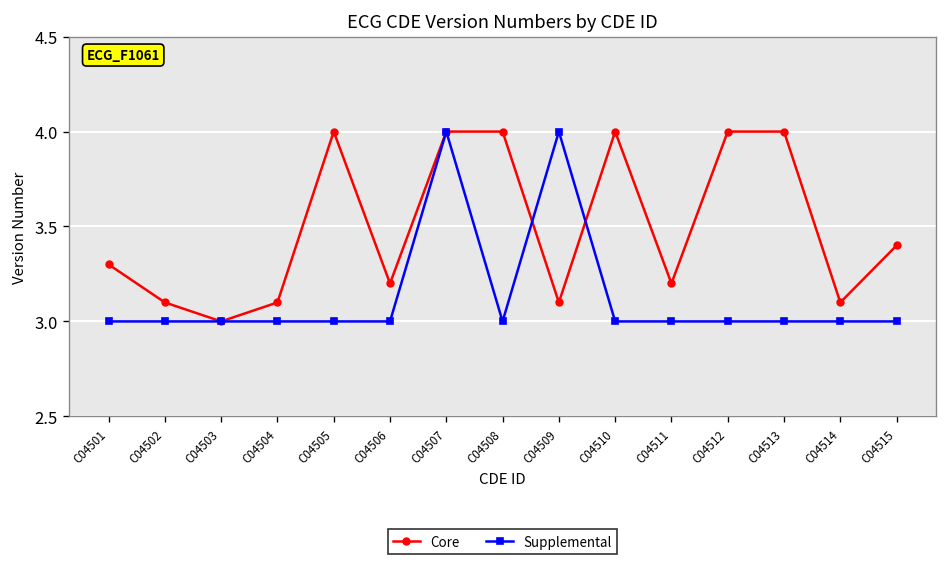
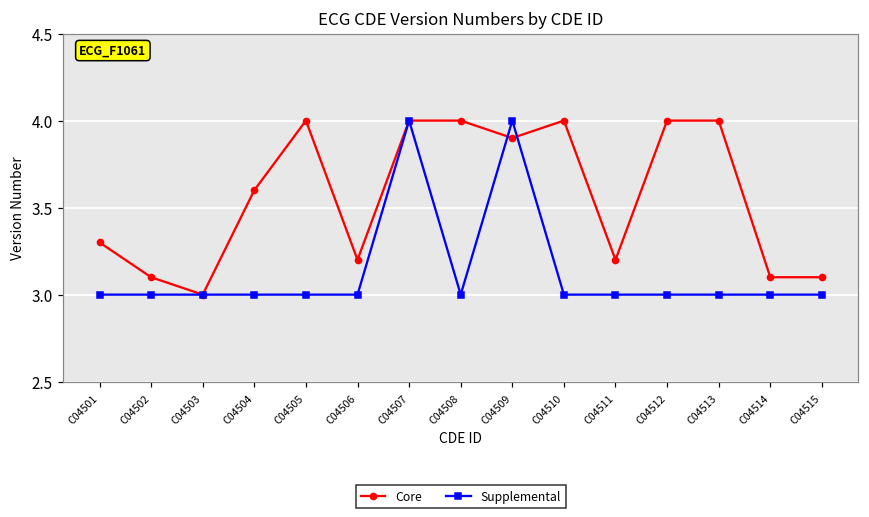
  {
    "Core": {
      "C04501": 3.3,
      "C04502": 3.1,
-     "C04504": 3.1,
+     "C04504": 3.6,
      "C04505": 4.0,
      "C04506": 3.2,
      "C04508": 4.0,
-     "C04509": 3.1,
+     "C04509": 3.9,
      "C04510": 4.0,
      "C04511": 3.2,
      "C04512": 4.0,
      "C04513": 4.0,
      "C04514": 3.1,
-     "C04515": 3.4
+     "C04515": 3.1
    },
    "Supplemental": {
      "C04501": 3.0,
      "C04502": 3.0,
      "C04504": 3.0,
      "C04505": 3.0,
      "C04506": 3.0,
      "C04508": 3.0,
      "C04509": 4.0,
      "C04510": 3.0,
      "C04511": 3.0,
      "C04512": 3.0,
      "C04513": 3.0,
      "C04514": 3.0,
      "C04515": 3.0
    }
  }
